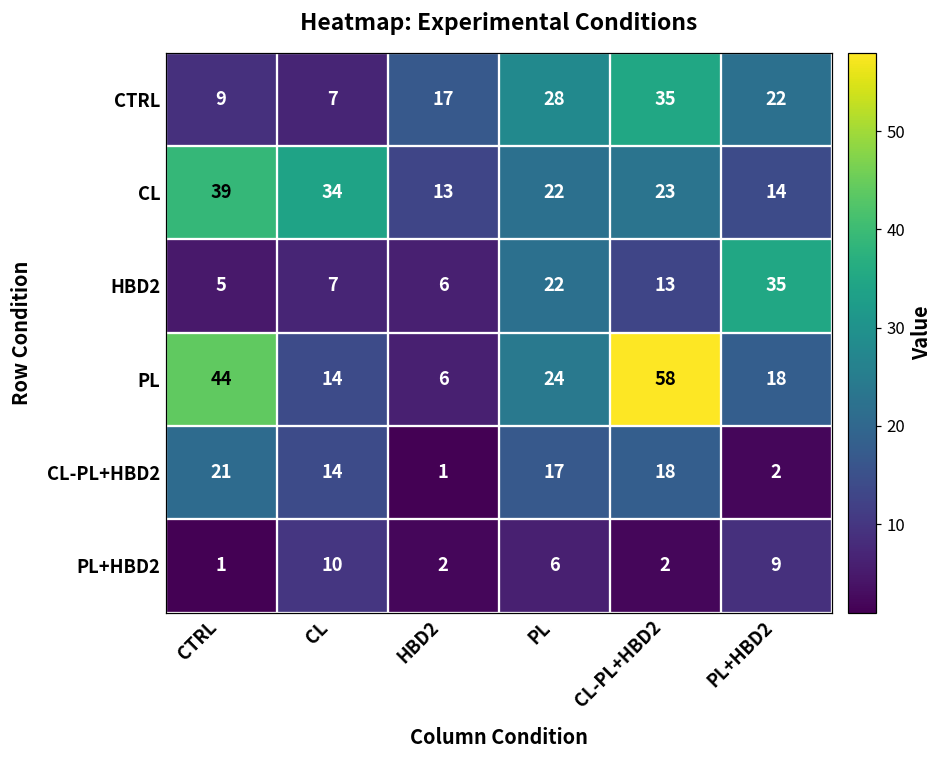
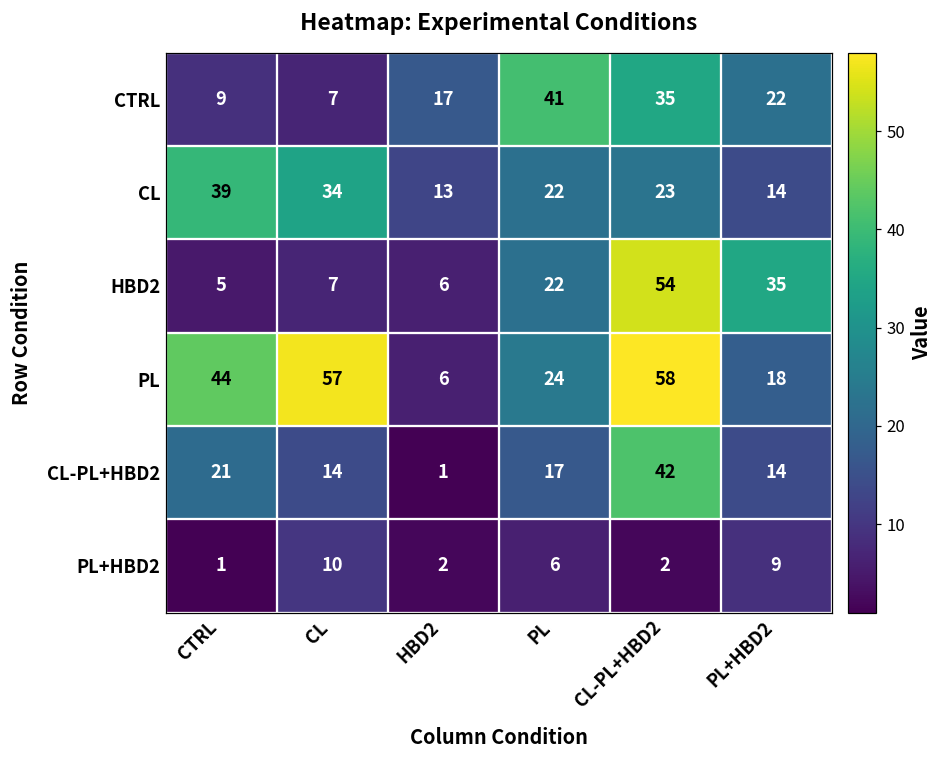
  {
    "CTRL": {
      "CTRL": 9,
      "CL": 7,
      "HBD2": 17,
-     "PL": 28,
+     "PL": 41,
      "CL-PL+HBD2": 35,
      "PL+HBD2": 22
    },
    "CL": {
      "CTRL": 39,
      "CL": 34,
      "HBD2": 13,
      "PL": 22,
      "CL-PL+HBD2": 23,
      "PL+HBD2": 14
    },
    "HBD2": {
      "CTRL": 5,
      "CL": 7,
      "HBD2": 6,
      "PL": 22,
-     "CL-PL+HBD2": 13,
+     "CL-PL+HBD2": 54,
      "PL+HBD2": 35
    },
    "PL": {
      "CTRL": 44,
-     "CL": 14,
+     "CL": 57,
      "HBD2": 6,
      "PL": 24,
      "CL-PL+HBD2": 58,
      "PL+HBD2": 18
    },
    "CL-PL+HBD2": {
      "CTRL": 21,
      "CL": 14,
      "HBD2": 1,
      "PL": 17,
-     "CL-PL+HBD2": 18,
-     "PL+HBD2": 2
+     "CL-PL+HBD2": 42,
+     "PL+HBD2": 14
    },
    "PL+HBD2": {
      "CTRL": 1,
      "CL": 10,
      "HBD2": 2,
      "PL": 6,
      "CL-PL+HBD2": 2,
      "PL+HBD2": 9
    }
  }
